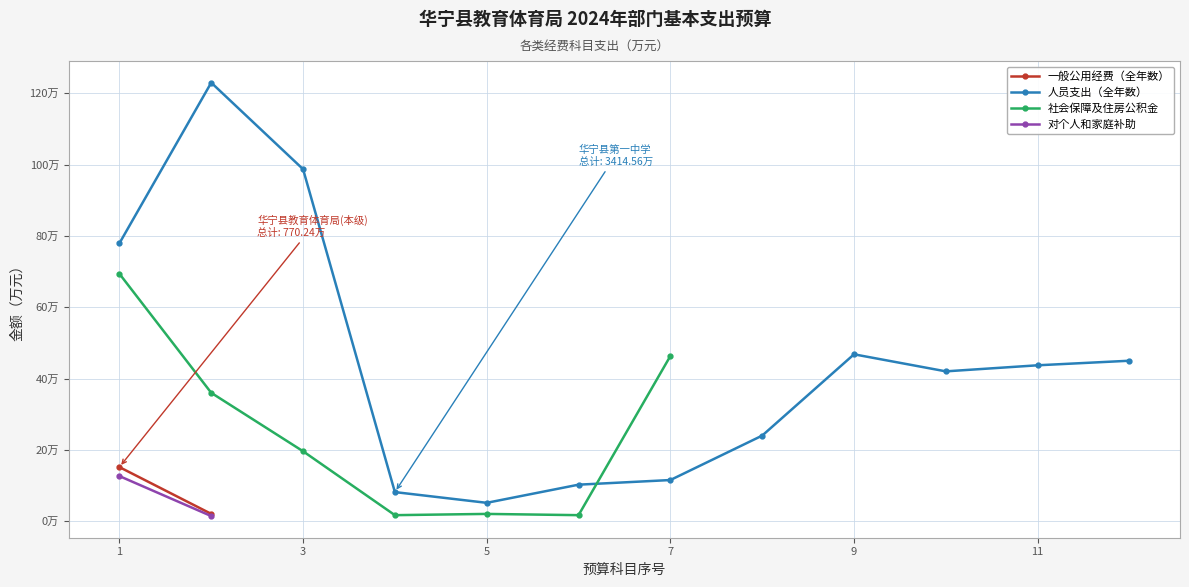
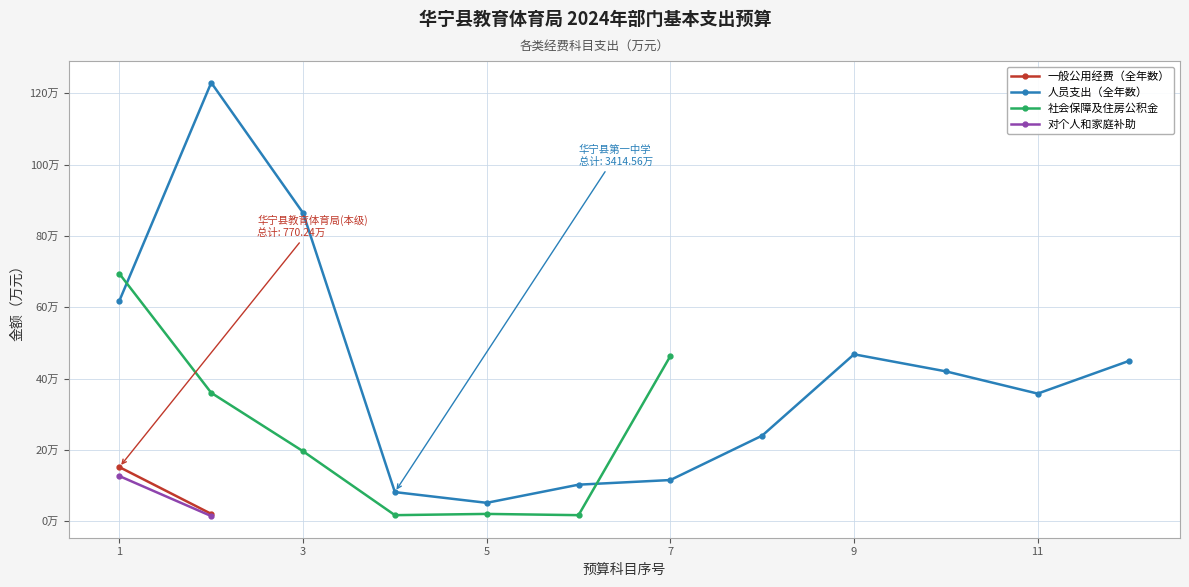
  {
    "一般公用经费（全年数）": {
      "1": "15万"
    },
    "人员支出（全年数）": {
-     "1": "78万",
-     "3": "99万",
+     "1": "62万",
+     "3": "86万",
      "5": "5万",
      "7": "12万",
      "9": "47万",
-     "11": "44万"
+     "11": "36万"
    },
    "社会保障及住房公积金": {
      "1": "69万",
      "5": "2万",
      "7": "46万"
    },
    "对个人和家庭补助": {
      "1": "13万"
    }
  }
